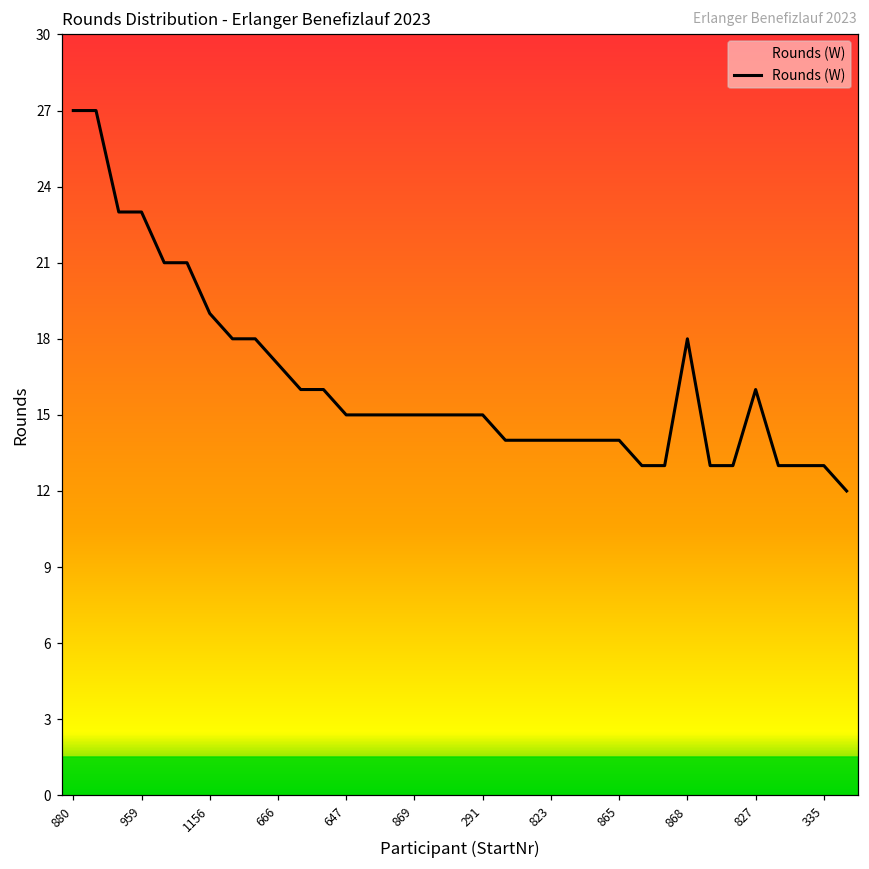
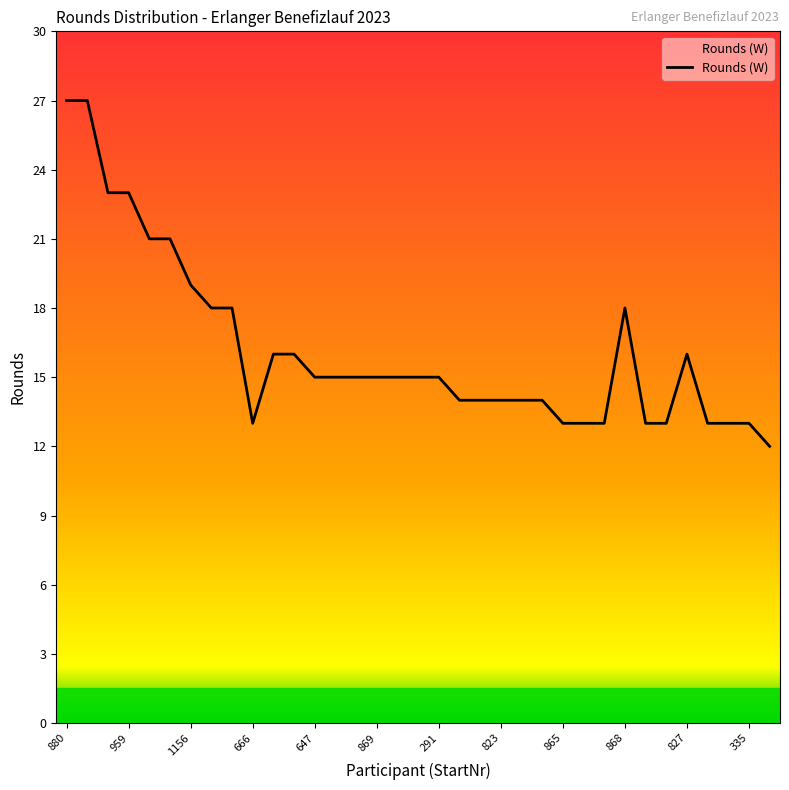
  {
    "880": 27,
    "959": 23,
    "1156": 19,
-   "666": 17,
+   "666": 13,
    "647": 15,
    "869": 15,
    "291": 15,
    "823": 14,
-   "865": 14,
+   "865": 13,
    "868": 18,
    "827": 16,
    "335": 13
  }
